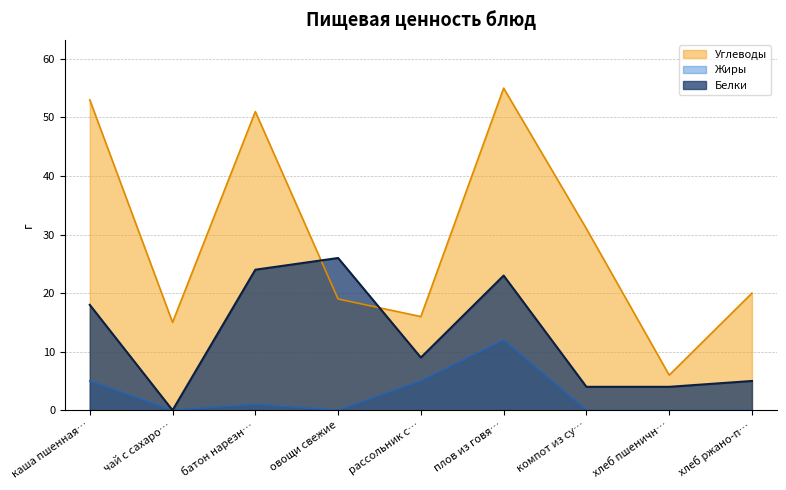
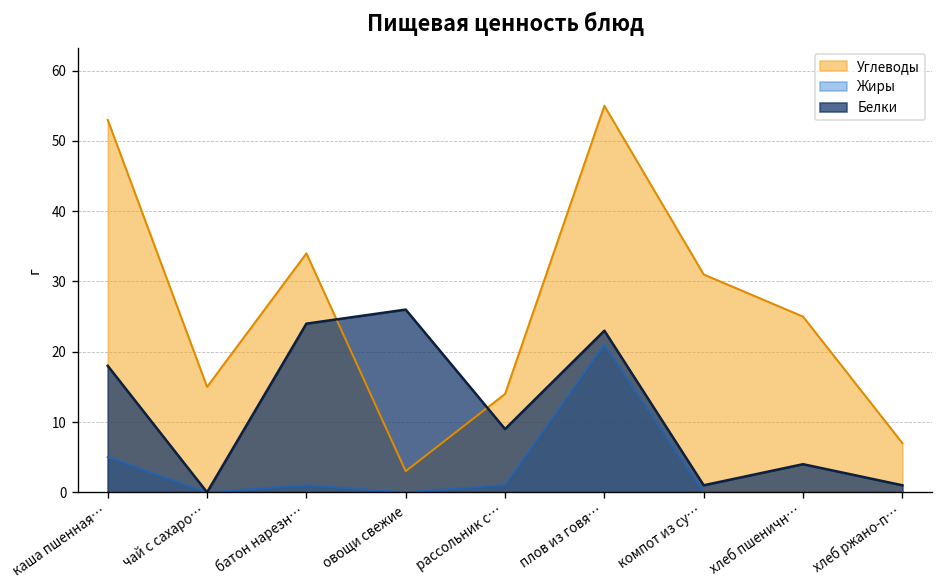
  {
    "Углеводы": {
      "каша пшенная…": 53,
      "чай с сахаро…": 15,
-     "батон нарезн…": 51,
-     "овощи свежие": 19,
-     "рассольник с…": 16,
+     "батон нарезн…": 34,
+     "овощи свежие": 3,
+     "рассольник с…": 14,
      "плов из говя…": 55,
      "компот из су…": 31,
-     "хлеб пшеничн…": 6,
-     "хлеб ржано-п…": 20
+     "хлеб пшеничн…": 25,
+     "хлеб ржано-п…": 7
    },
    "Жиры": {
      "каша пшенная…": 5,
      "батон нарезн…": 1,
      "овощи свежие": 0,
-     "рассольник с…": 5,
-     "плов из говя…": 12,
+     "рассольник с…": 1,
+     "плов из говя…": 21,
      "компот из су…": 0,
      "хлеб пшеничн…": 0,
      "хлеб ржано-п…": 0
    },
    "Белки": {
      "каша пшенная…": 18,
      "батон нарезн…": 24,
      "овощи свежие": 26,
      "рассольник с…": 9,
      "плов из говя…": 23,
-     "компот из су…": 4,
+     "компот из су…": 1,
      "хлеб пшеничн…": 4,
-     "хлеб ржано-п…": 5
+     "хлеб ржано-п…": 1
    }
  }
